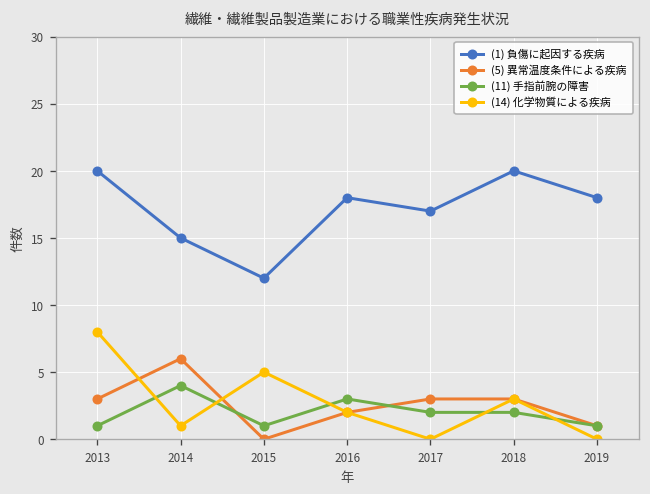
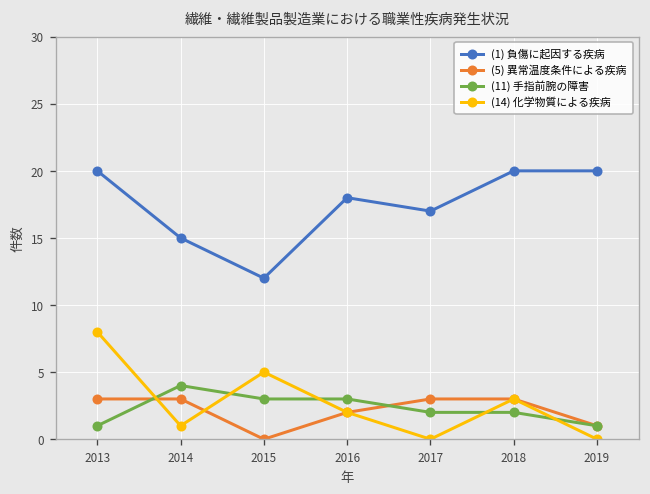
  {
    "(1) 負傷に起因する疾病": {
      "2013": 20,
      "2014": 15,
      "2015": 12,
      "2016": 18,
      "2017": 17,
      "2018": 20,
-     "2019": 18
+     "2019": 20
    },
    "(5) 異常温度条件による疾病": {
      "2013": 3,
-     "2014": 6,
+     "2014": 3,
      "2015": 0,
      "2017": 3
    },
    "(11) 手指前腕の障害": {
      "2013": 1,
      "2014": 4,
-     "2015": 1,
+     "2015": 3,
      "2016": 3,
      "2017": 2,
      "2018": 2
    },
    "(14) 化学物質による疾病": {
      "2013": 8,
      "2014": 1,
      "2015": 5,
      "2017": 0,
      "2019": 0
    }
  }
